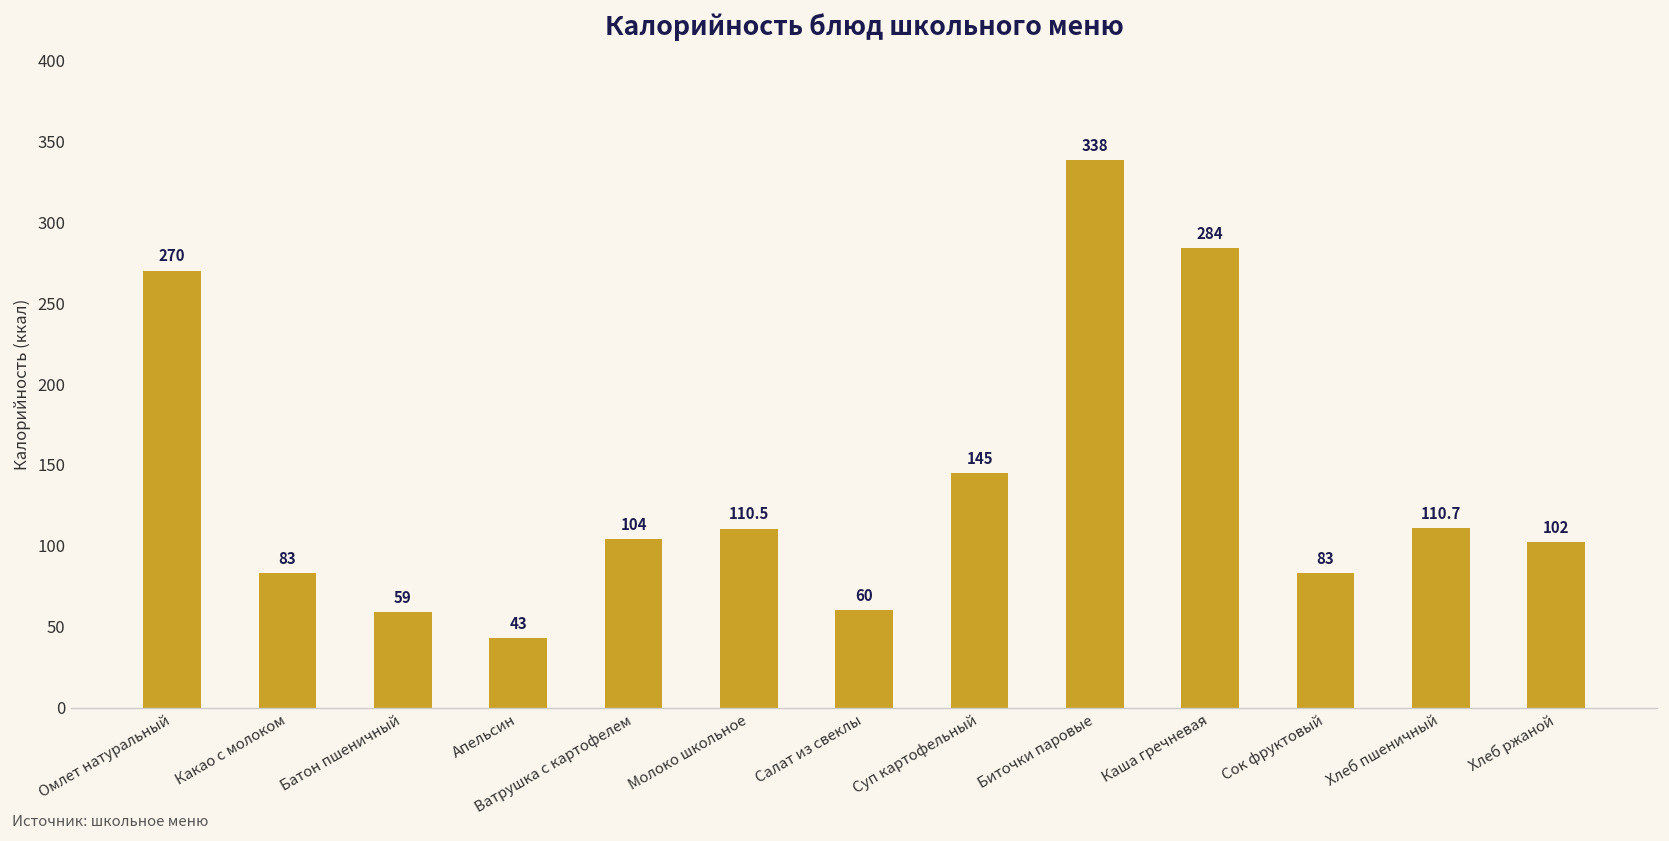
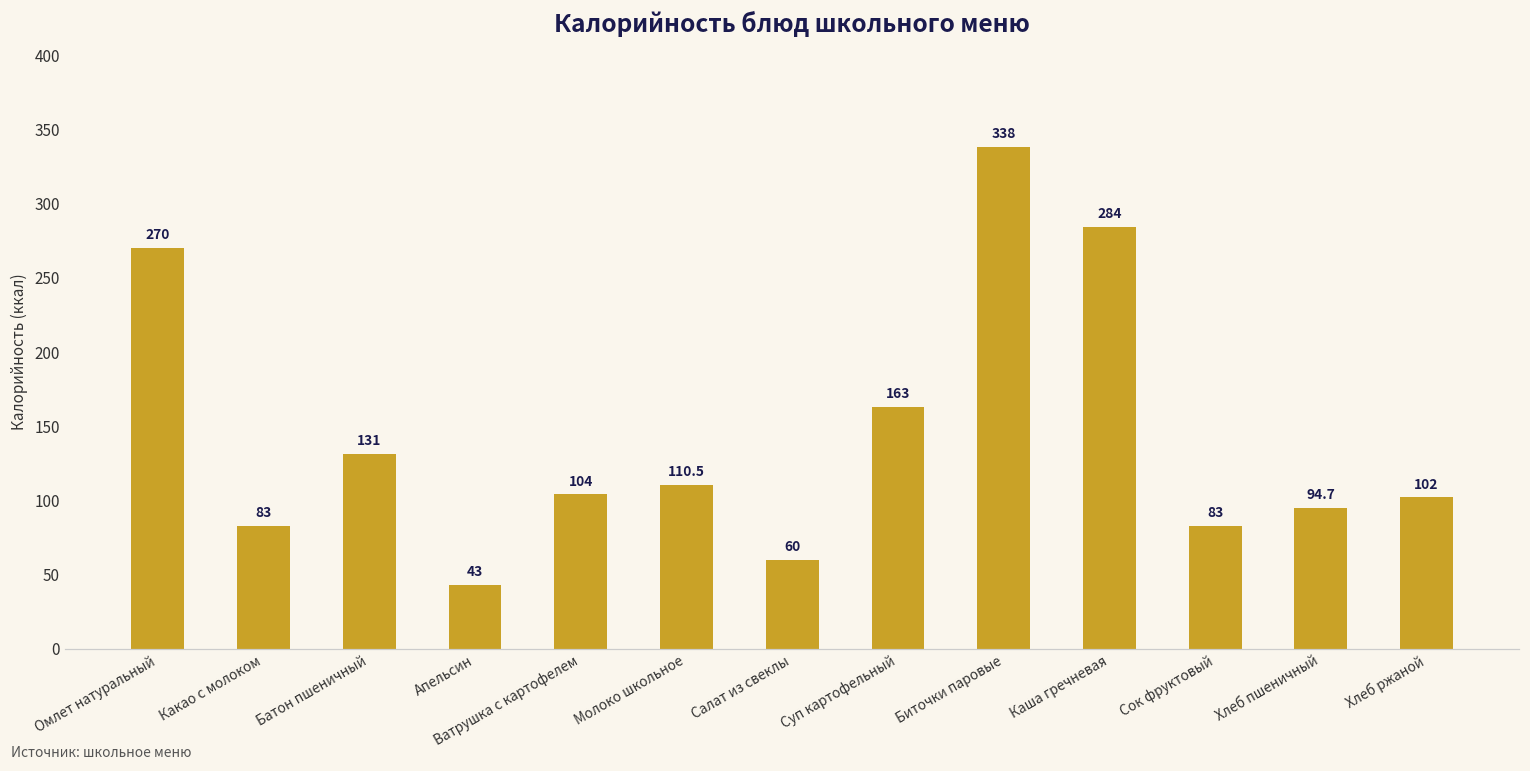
  {
    "Омлет натуральный": 270,
    "Какао с молоком": 83,
-   "Батон пшеничный": 59,
+   "Батон пшеничный": 131,
    "Апельсин": 43,
    "Ватрушка с картофелем": 104,
    "Молоко школьное": 110.5,
    "Салат из свеклы": 60,
-   "Суп картофельный": 145,
+   "Суп картофельный": 163,
    "Биточки паровые": 338,
    "Каша гречневая": 284,
    "Сок фруктовый": 83,
-   "Хлеб пшеничный": 110.7,
+   "Хлеб пшеничный": 94.7,
    "Хлеб ржаной": 102
  }
